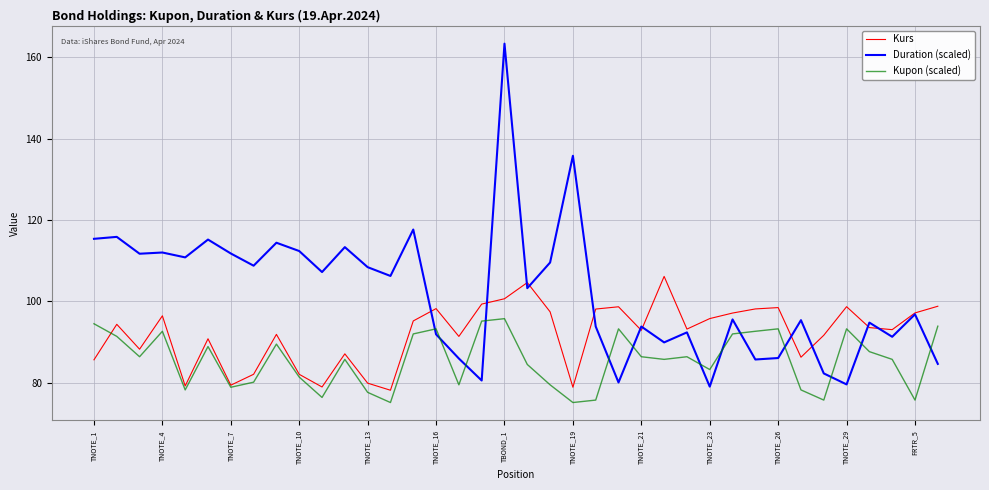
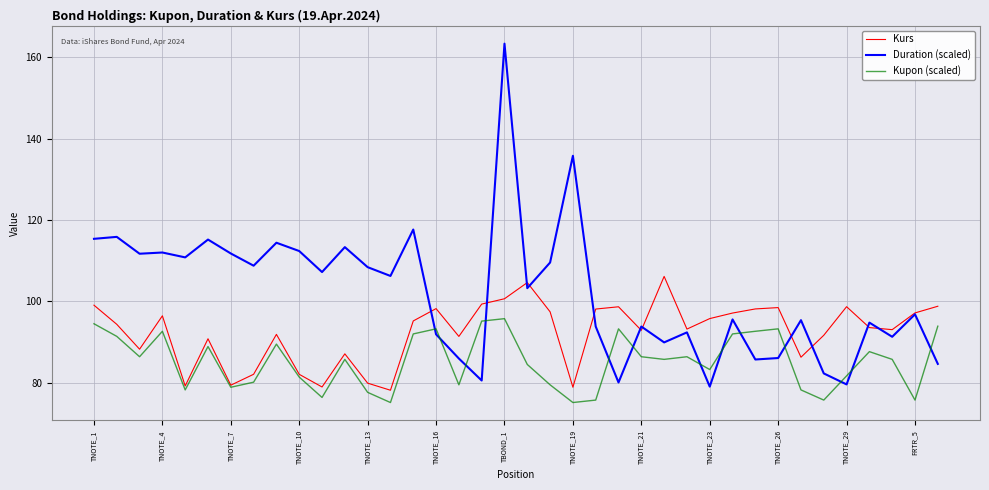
  {
    "Kurs": {
-     "TNOTE_1": 86,
+     "TNOTE_1": 99,
      "TNOTE_4": 96,
      "TNOTE_10": 82,
      "TNOTE_13": 80,
      "TNOTE_16": 98,
      "TBOND_1": 101,
      "TNOTE_19": 79,
      "TNOTE_21": 93,
      "TNOTE_23": 96,
      "TNOTE_26": 98,
      "TNOTE_29": 99
    },
    "Duration (scaled)": {
      "TNOTE_1": 115,
      "TNOTE_4": 112,
      "TNOTE_7": 112,
      "TNOTE_10": 112,
      "TNOTE_13": 108,
      "TNOTE_16": 92,
      "TBOND_1": 163,
      "TNOTE_19": 136,
      "TNOTE_21": 94,
      "TNOTE_23": 79,
      "TNOTE_26": 86,
      "TNOTE_29": 80
    },
    "Kupon (scaled)": {
      "TNOTE_1": 95,
      "TNOTE_4": 93,
      "TNOTE_10": 81,
      "TNOTE_13": 78,
      "TNOTE_16": 93,
      "TBOND_1": 96,
      "TNOTE_19": 75,
      "TNOTE_21": 86,
      "TNOTE_23": 83,
      "TNOTE_26": 93,
-     "TNOTE_29": 93,
+     "TNOTE_29": 82,
      "FRTR_5": 76
    }
  }
